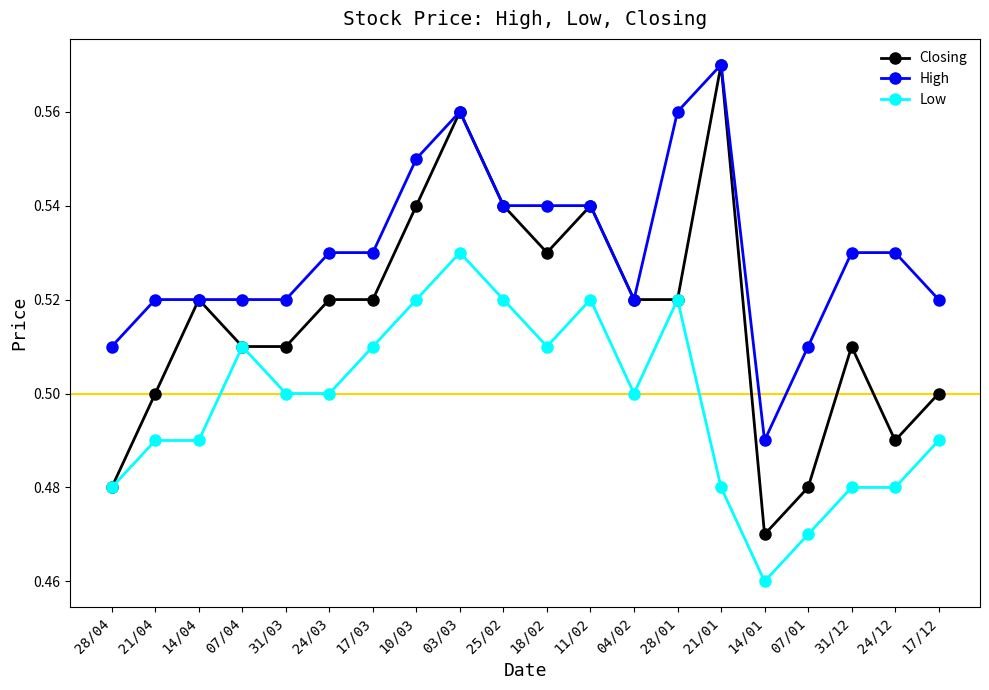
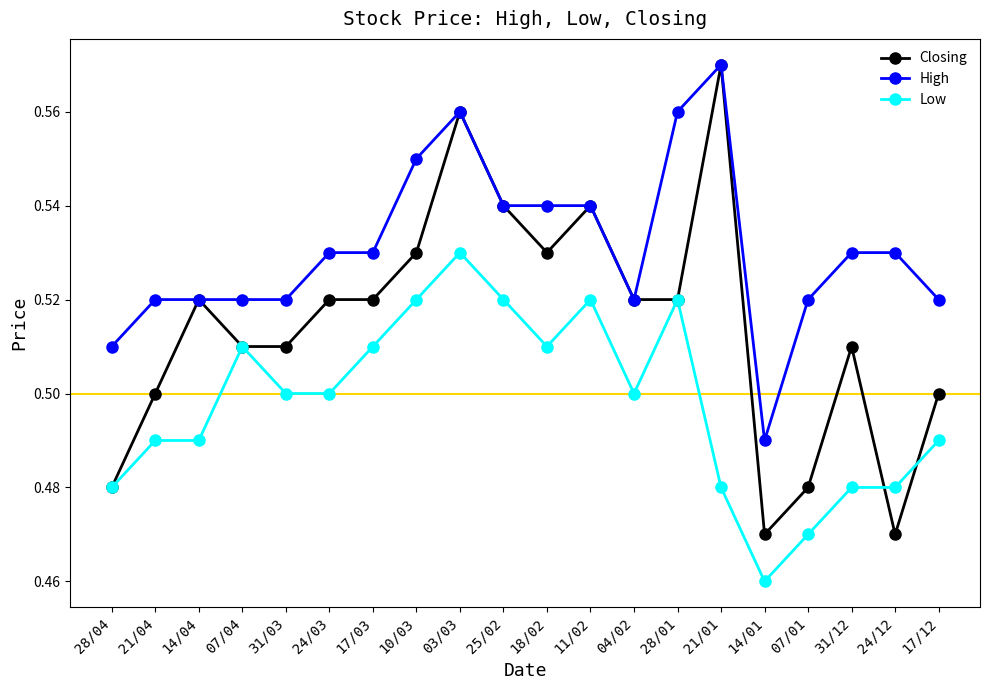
  {
    "Closing": {
      "21/04": 0.50,
      "31/03": 0.51,
      "24/03": 0.52,
      "17/03": 0.52,
-     "10/03": 0.54,
+     "10/03": 0.53,
      "18/02": 0.53,
      "14/01": 0.47,
      "07/01": 0.48,
      "31/12": 0.51,
-     "24/12": 0.49,
+     "24/12": 0.47,
      "17/12": 0.50
    },
    "High": {
      "28/04": 0.51,
      "21/04": 0.52,
      "07/04": 0.52,
      "31/03": 0.52,
      "24/03": 0.53,
      "17/03": 0.53,
      "10/03": 0.55,
      "18/02": 0.54,
      "28/01": 0.56,
      "14/01": 0.49,
-     "07/01": 0.51,
+     "07/01": 0.52,
      "31/12": 0.53,
      "24/12": 0.53,
      "17/12": 0.52
    },
    "Low": {
      "21/04": 0.49,
      "14/04": 0.49,
      "31/03": 0.50,
      "24/03": 0.50,
      "17/03": 0.51,
      "10/03": 0.52,
      "03/03": 0.53,
      "25/02": 0.52,
      "18/02": 0.51,
      "11/02": 0.52,
      "04/02": 0.50,
      "21/01": 0.48,
      "14/01": 0.46,
      "07/01": 0.47,
      "31/12": 0.48,
      "24/12": 0.48,
      "17/12": 0.49
    }
  }
